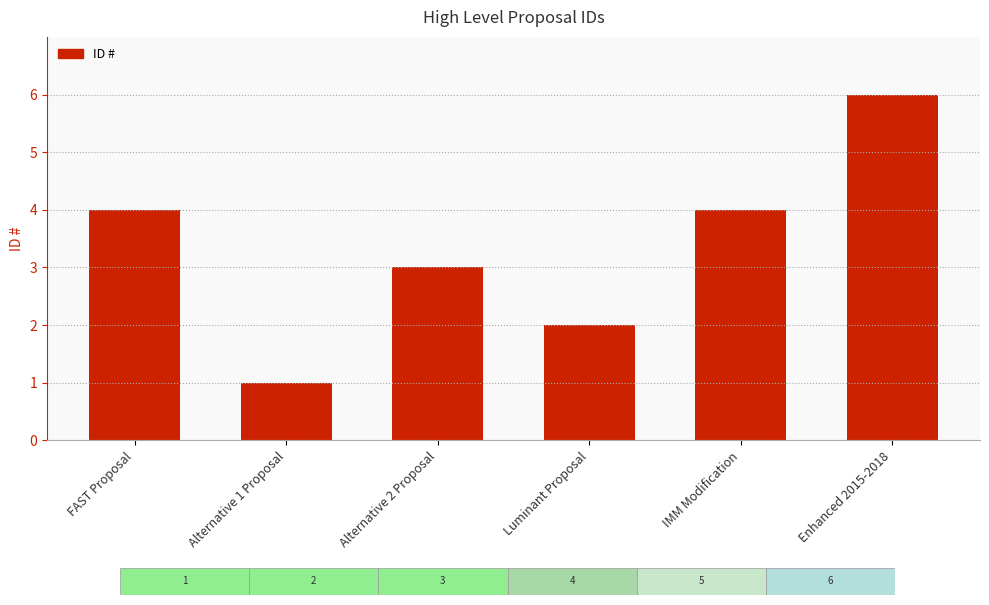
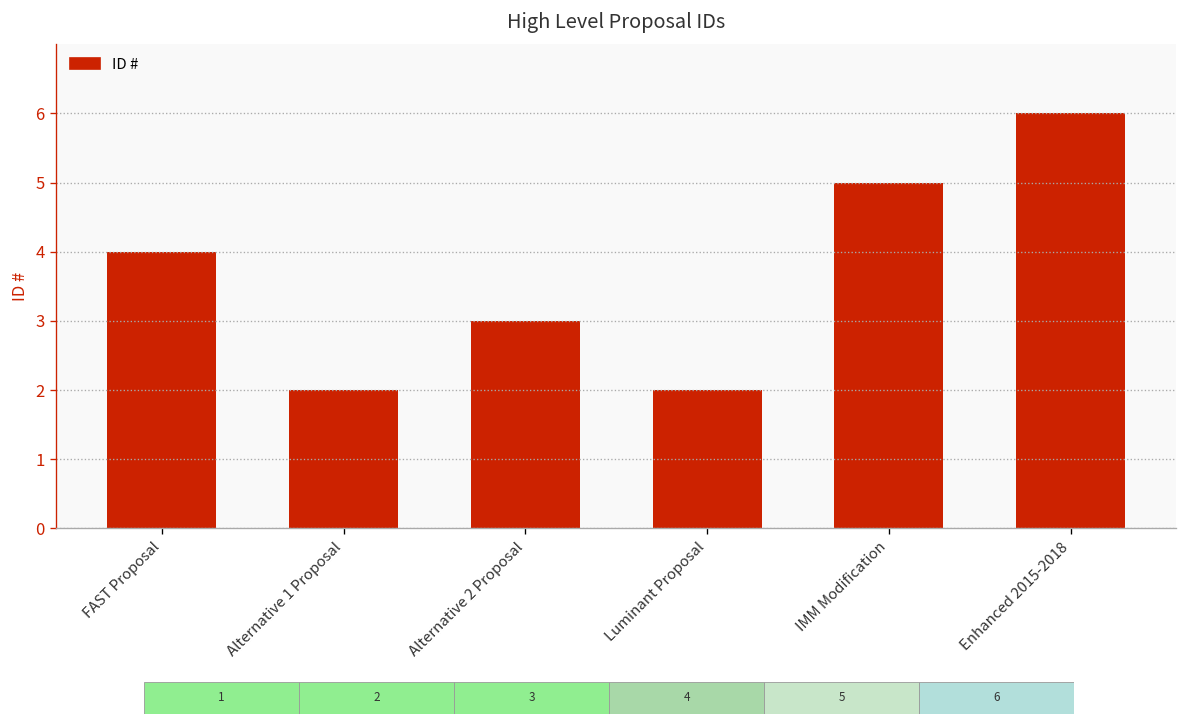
  {
    "FAST Proposal": 4,
-   "Alternative 1 Proposal": 1,
+   "Alternative 1 Proposal": 2,
    "Alternative 2 Proposal": 3,
    "Luminant Proposal": 2,
-   "IMM Modification": 4,
+   "IMM Modification": 5,
    "Enhanced 2015-2018": 6
  }
